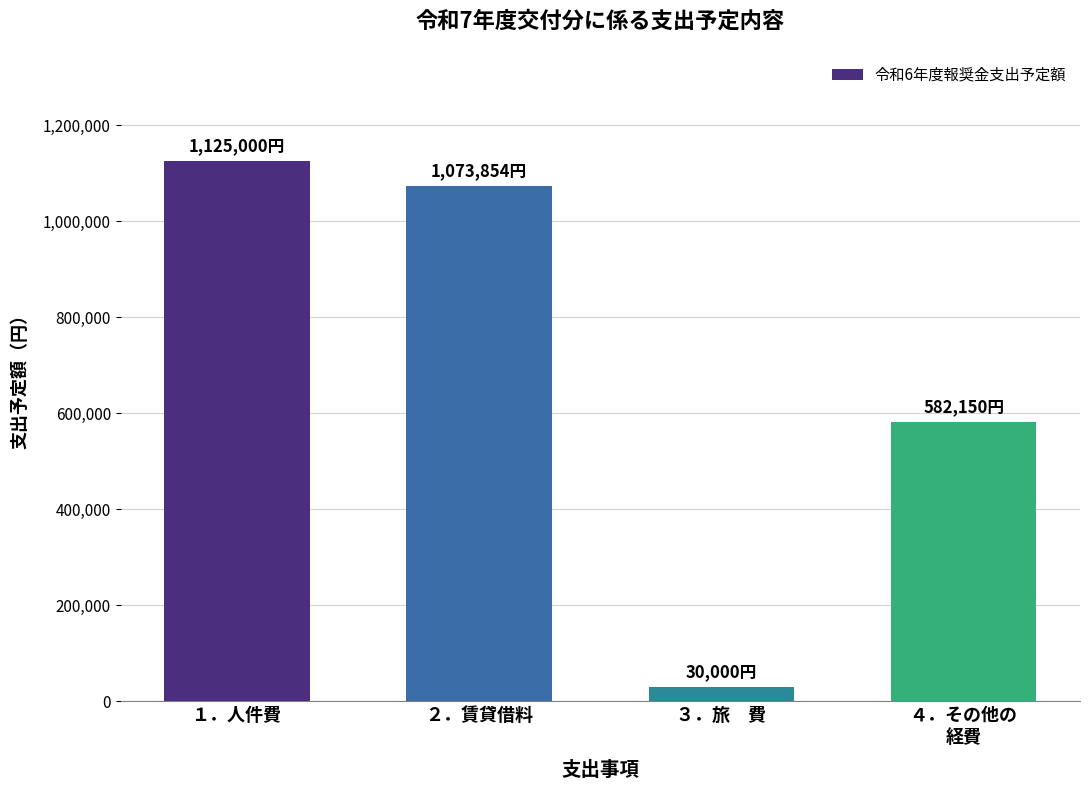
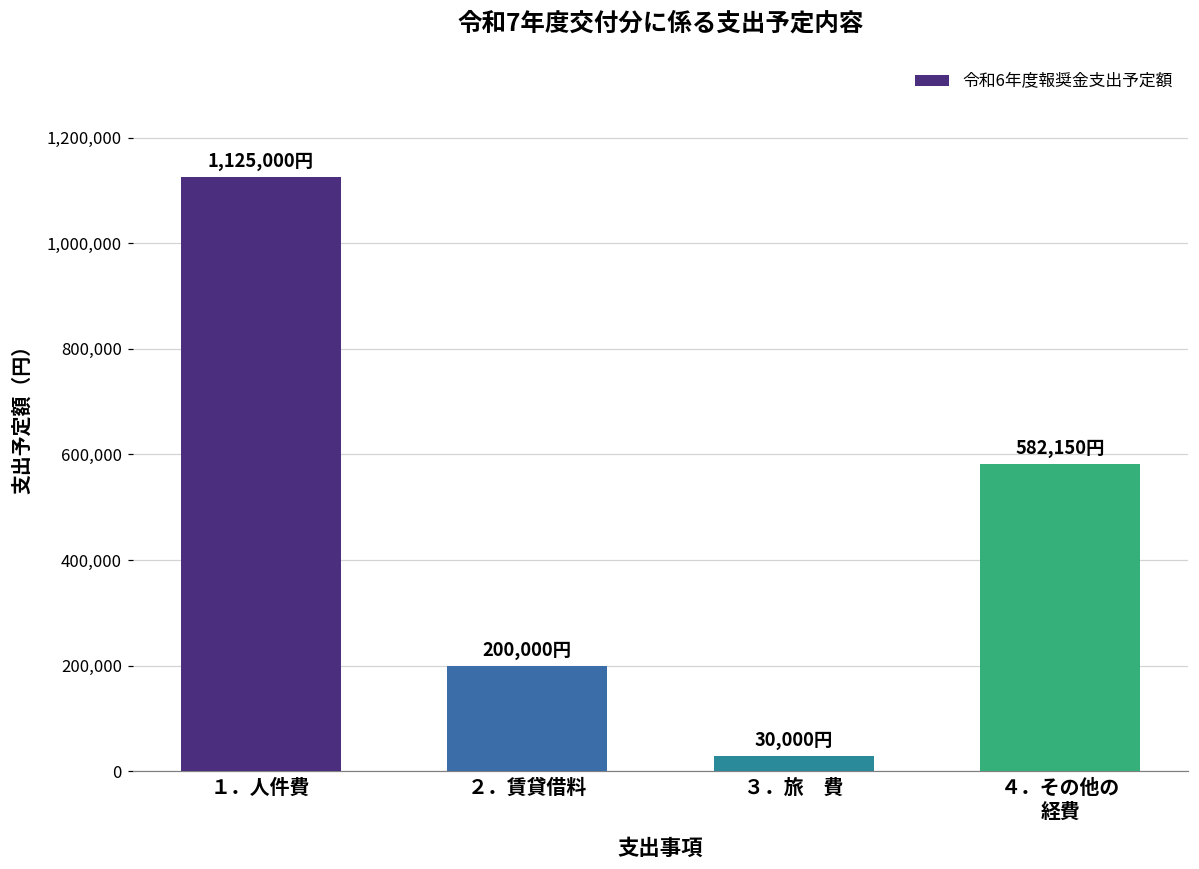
  {
    "１．人件費": "1,125,000円",
-   "２．賃貸借料": "1,073,854円",
+   "２．賃貸借料": "200,000円",
    "３．旅 費": "30,000円",
    "４．その他の 経費": "582,150円"
  }
